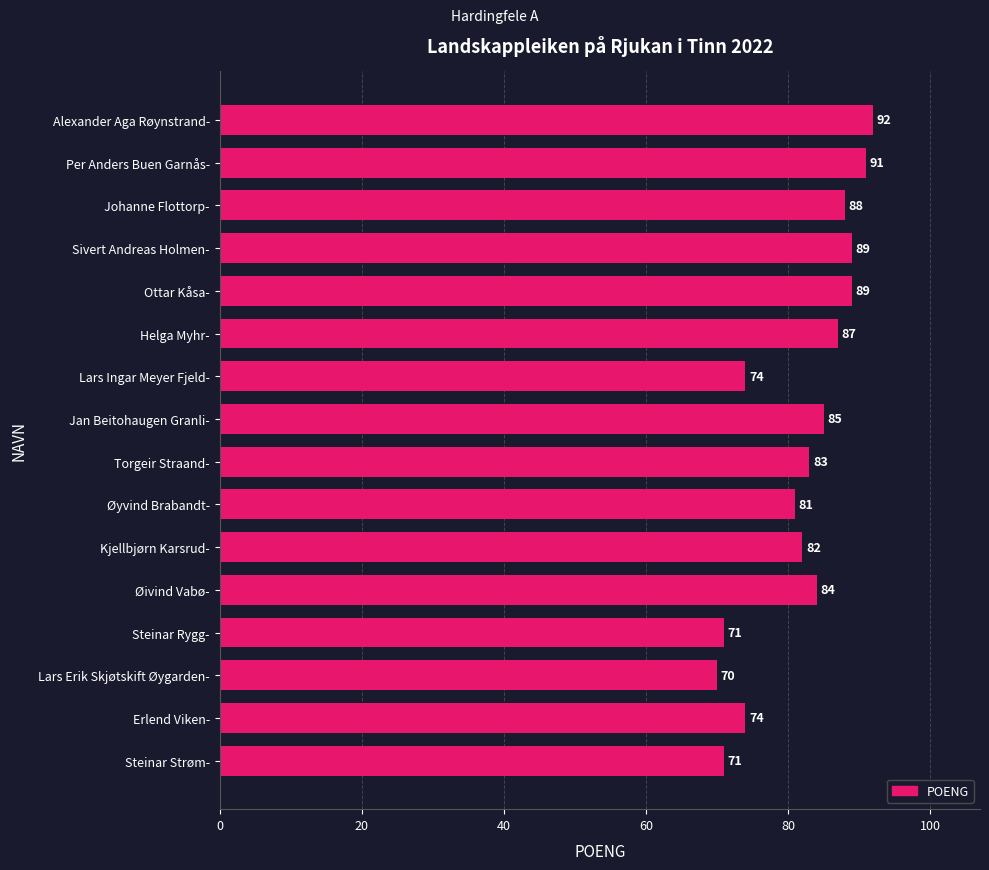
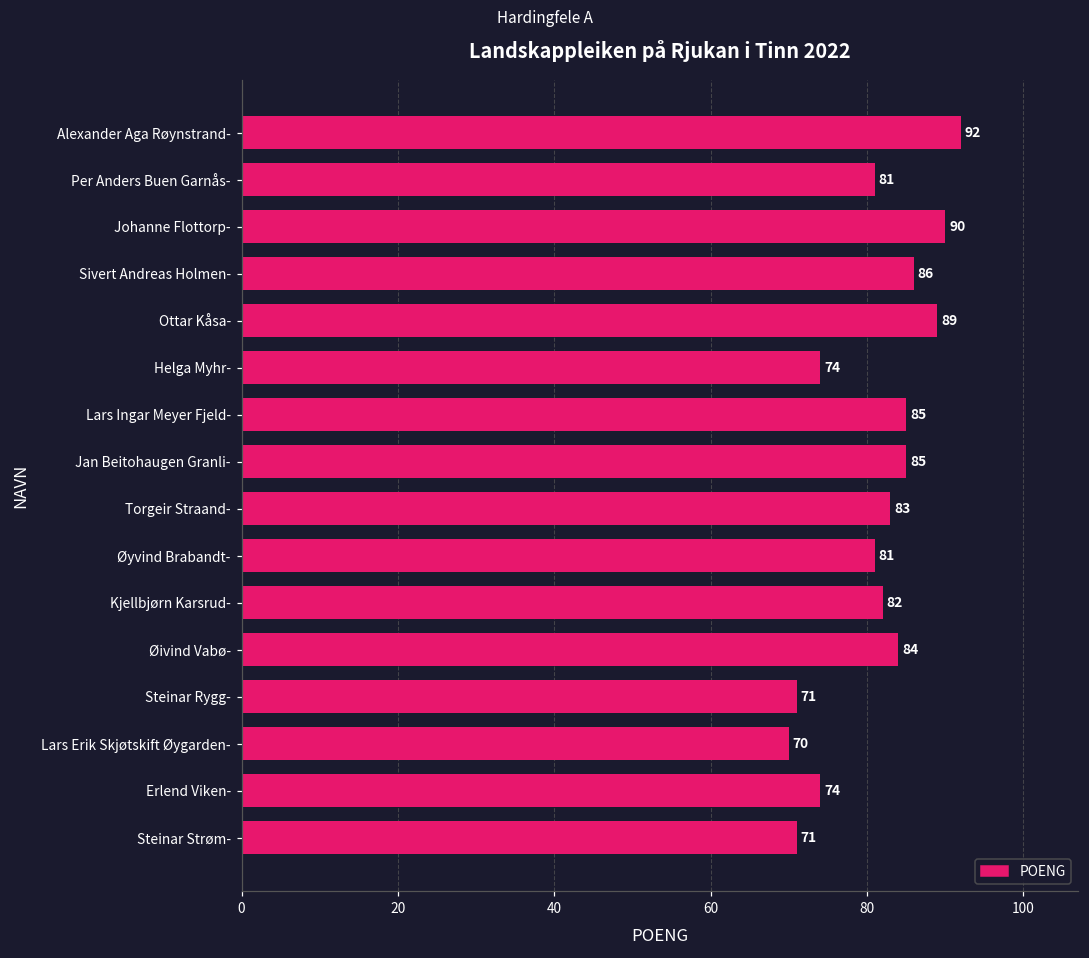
  {
    "Alexander Aga Røynstrand-": 92,
-   "Per Anders Buen Garnås-": 91,
-   "Johanne Flottorp-": 88,
-   "Sivert Andreas Holmen-": 89,
+   "Per Anders Buen Garnås-": 81,
+   "Johanne Flottorp-": 90,
+   "Sivert Andreas Holmen-": 86,
    "Ottar Kåsa-": 89,
-   "Helga Myhr-": 87,
-   "Lars Ingar Meyer Fjeld-": 74,
+   "Helga Myhr-": 74,
+   "Lars Ingar Meyer Fjeld-": 85,
    "Jan Beitohaugen Granli-": 85,
    "Torgeir Straand-": 83,
    "Øyvind Brabandt-": 81,
    "Kjellbjørn Karsrud-": 82,
    "Øivind Vabø-": 84,
    "Steinar Rygg-": 71,
    "Lars Erik Skjøtskift Øygarden-": 70,
    "Erlend Viken-": 74,
    "Steinar Strøm-": 71
  }
